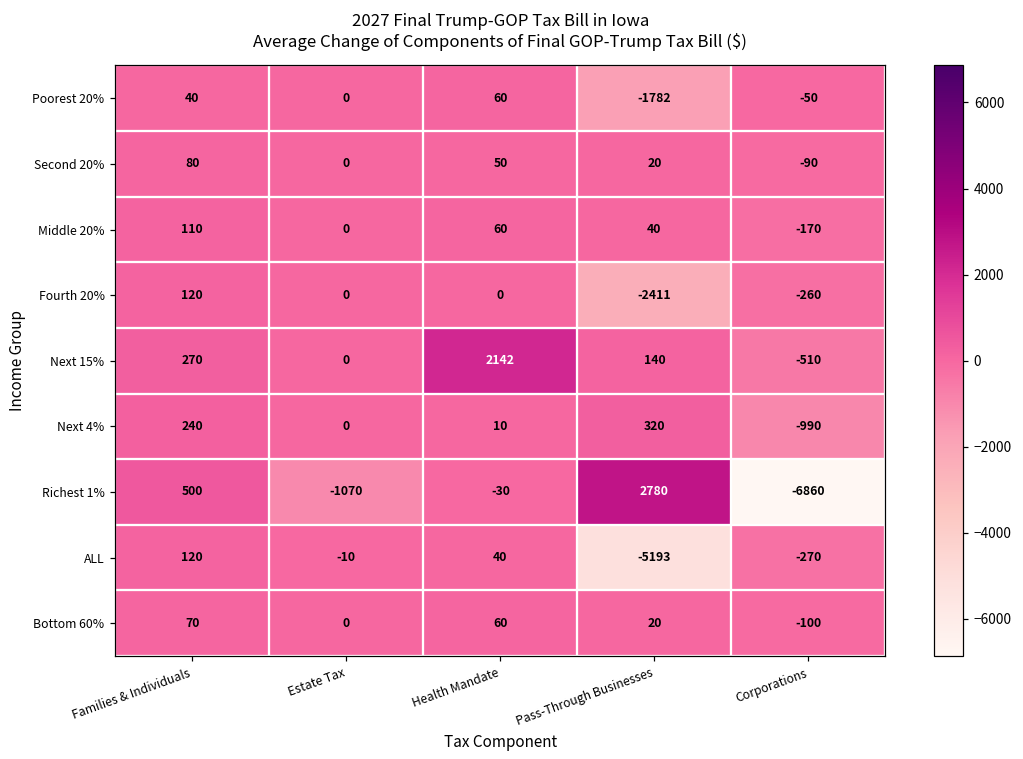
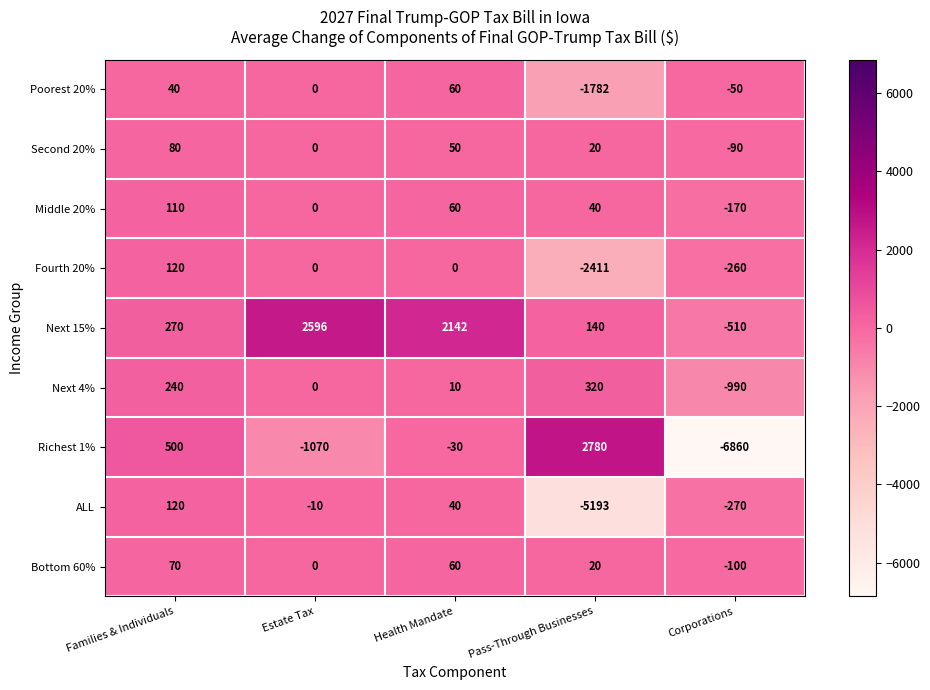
  {
    "Poorest 20%": {
      "Families & Individuals": 40,
      "Estate Tax": 0,
      "Health Mandate": 60,
      "Pass-Through Businesses": -1782,
      "Corporations": -50
    },
    "Second 20%": {
      "Families & Individuals": 80,
      "Estate Tax": 0,
      "Health Mandate": 50,
      "Pass-Through Businesses": 20,
      "Corporations": -90
    },
    "Middle 20%": {
      "Families & Individuals": 110,
      "Estate Tax": 0,
      "Health Mandate": 60,
      "Pass-Through Businesses": 40,
      "Corporations": -170
    },
    "Fourth 20%": {
      "Families & Individuals": 120,
      "Estate Tax": 0,
      "Health Mandate": 0,
      "Pass-Through Businesses": -2411,
      "Corporations": -260
    },
    "Next 15%": {
      "Families & Individuals": 270,
-     "Estate Tax": 0,
+     "Estate Tax": 2596,
      "Health Mandate": 2142,
      "Pass-Through Businesses": 140,
      "Corporations": -510
    },
    "Next 4%": {
      "Families & Individuals": 240,
      "Estate Tax": 0,
      "Health Mandate": 10,
      "Pass-Through Businesses": 320,
      "Corporations": -990
    },
    "Richest 1%": {
      "Families & Individuals": 500,
      "Estate Tax": -1070,
      "Health Mandate": -30,
      "Pass-Through Businesses": 2780,
      "Corporations": -6860
    },
    "ALL": {
      "Families & Individuals": 120,
      "Estate Tax": -10,
      "Health Mandate": 40,
      "Pass-Through Businesses": -5193,
      "Corporations": -270
    },
    "Bottom 60%": {
      "Families & Individuals": 70,
      "Estate Tax": 0,
      "Health Mandate": 60,
      "Pass-Through Businesses": 20,
      "Corporations": -100
    }
  }
